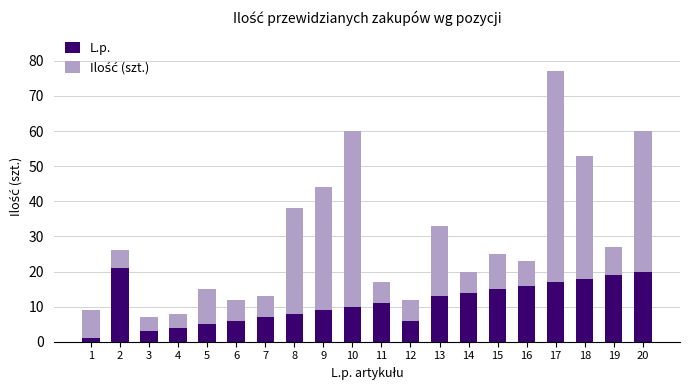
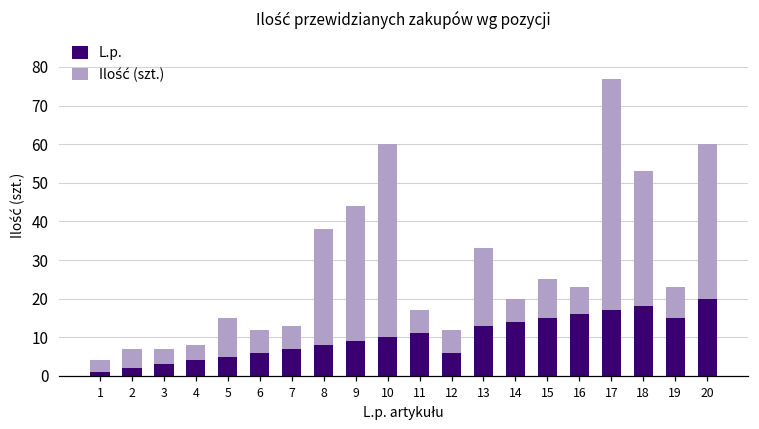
  {
    "L.p.": {
      "1": 1,
-     "2": 21,
+     "2": 2,
      "3": 3,
      "4": 4,
      "5": 5,
      "6": 6,
      "7": 7,
      "8": 8,
      "9": 9,
      "10": 10,
      "11": 11,
      "12": 6,
      "13": 13,
      "14": 14,
      "15": 15,
      "16": 16,
      "17": 17,
      "18": 18,
-     "19": 19,
+     "19": 15,
      "20": 20
    },
    "Ilość (szt.)": {
-     "1": 8,
+     "1": 3,
      "2": 5,
      "3": 4,
      "4": 4,
      "5": 10,
      "6": 6,
      "7": 6,
      "8": 30,
      "9": 35,
      "10": 50,
      "11": 6,
      "12": 6,
      "13": 20,
      "14": 6,
      "15": 10,
      "16": 7,
      "17": 60,
      "18": 35,
      "19": 8,
      "20": 40
    }
  }
